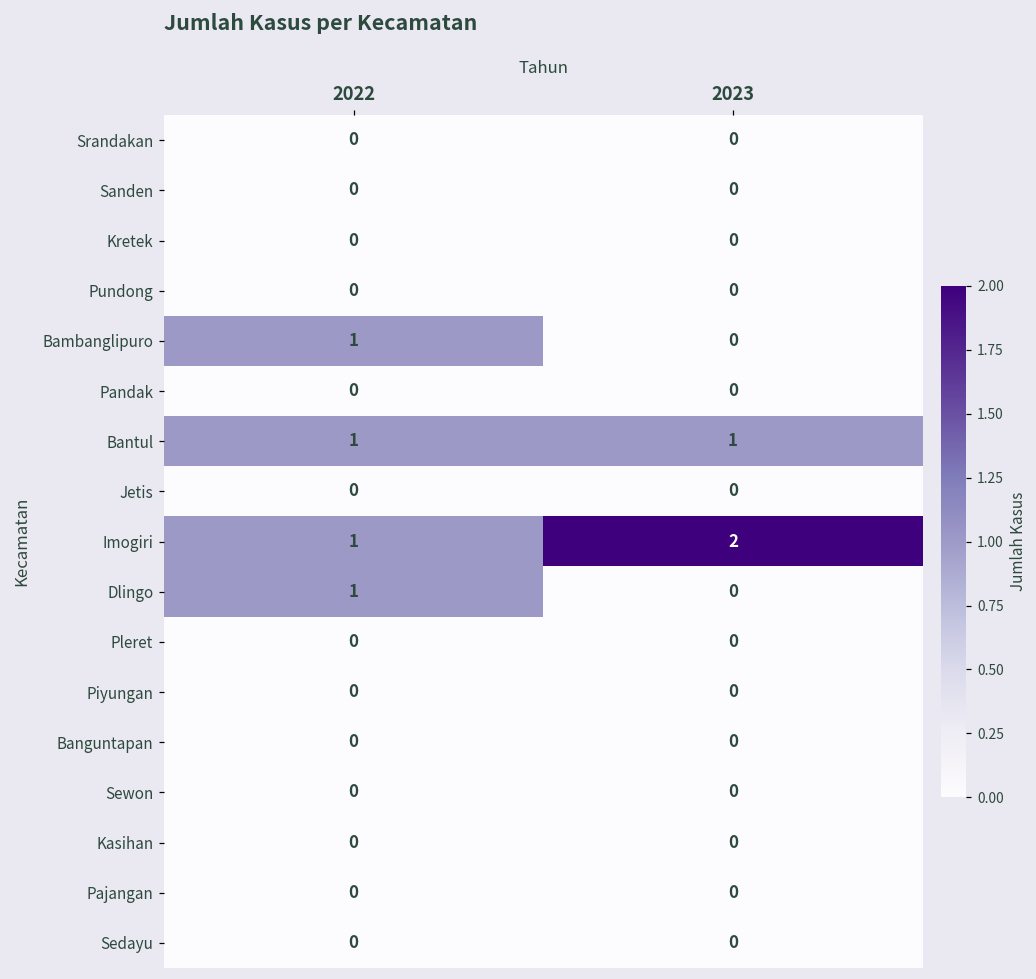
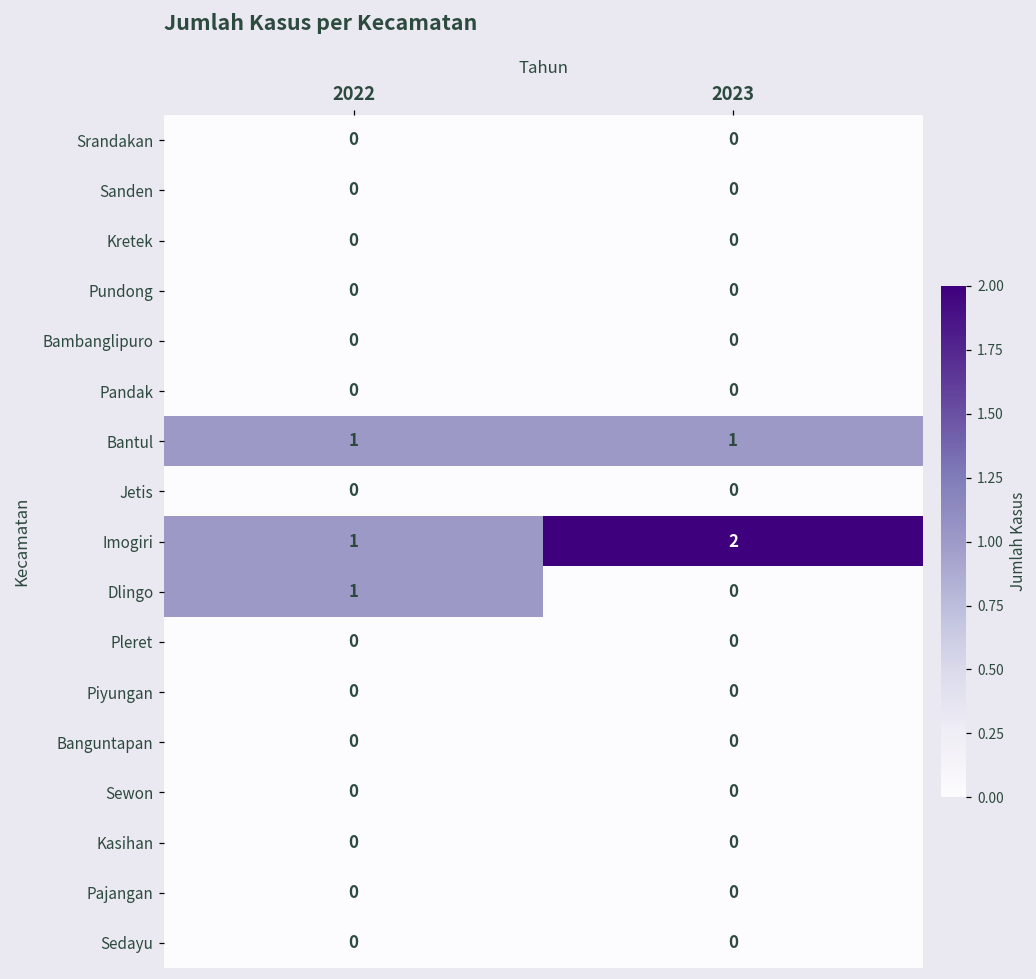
  {
    "Srandakan": {
      "2022": 0,
      "2023": 0
    },
    "Sanden": {
      "2022": 0,
      "2023": 0
    },
    "Kretek": {
      "2022": 0,
      "2023": 0
    },
    "Pundong": {
      "2022": 0,
      "2023": 0
    },
    "Bambanglipuro": {
-     "2022": 1,
+     "2022": 0,
      "2023": 0
    },
    "Pandak": {
      "2022": 0,
      "2023": 0
    },
    "Bantul": {
      "2022": 1,
      "2023": 1
    },
    "Jetis": {
      "2022": 0,
      "2023": 0
    },
    "Imogiri": {
      "2022": 1,
      "2023": 2
    },
    "Dlingo": {
      "2022": 1,
      "2023": 0
    },
    "Pleret": {
      "2022": 0,
      "2023": 0
    },
    "Piyungan": {
      "2022": 0,
      "2023": 0
    },
    "Banguntapan": {
      "2022": 0,
      "2023": 0
    },
    "Sewon": {
      "2022": 0,
      "2023": 0
    },
    "Kasihan": {
      "2022": 0,
      "2023": 0
    },
    "Pajangan": {
      "2022": 0,
      "2023": 0
    },
    "Sedayu": {
      "2022": 0,
      "2023": 0
    }
  }
